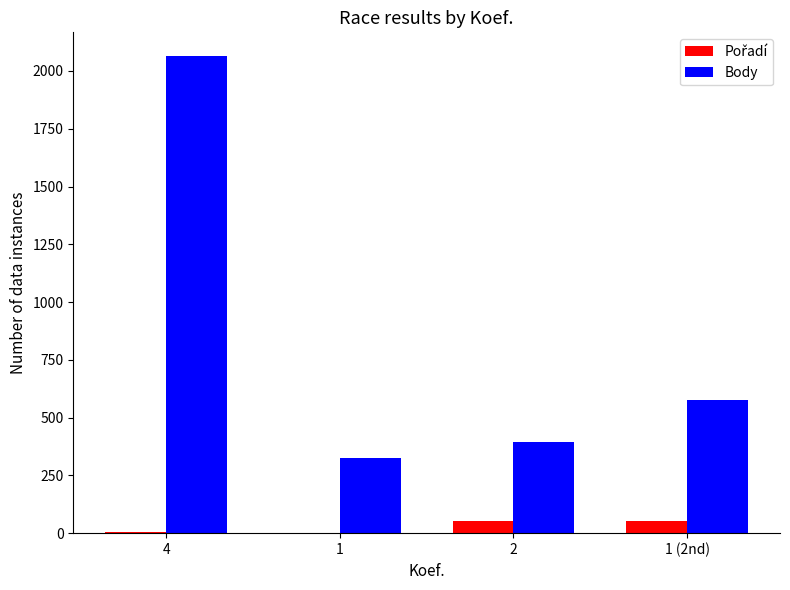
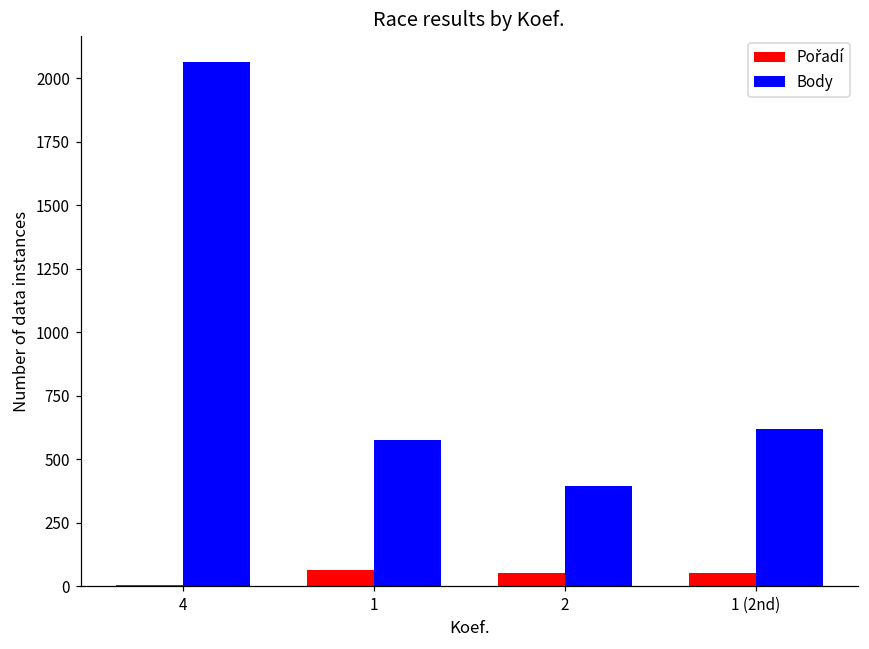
  {
    "Pořadí": {
-     "1": 0,
+     "1": 60,
      "2": 50,
      "1 (2nd)": 50
    },
    "Body": {
      "4": 2060,
-     "1": 330,
+     "1": 580,
      "2": 400,
-     "1 (2nd)": 580
+     "1 (2nd)": 620
    }
  }
